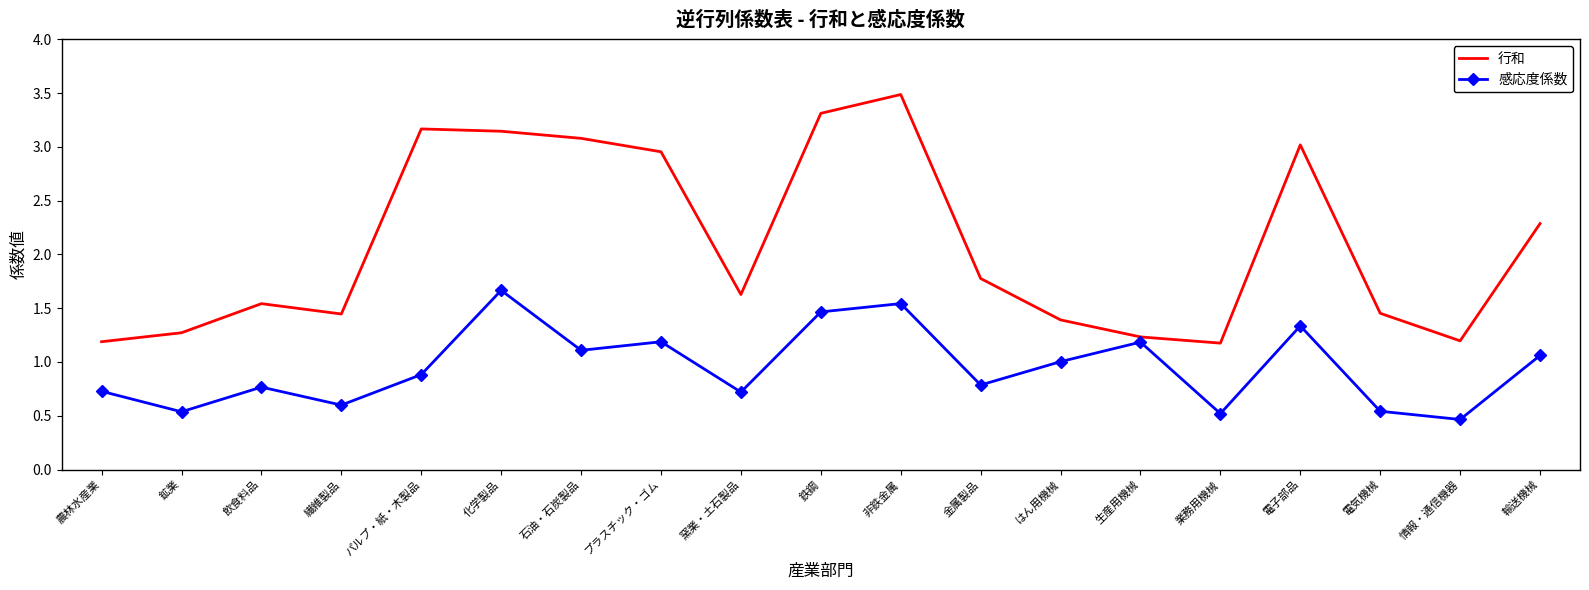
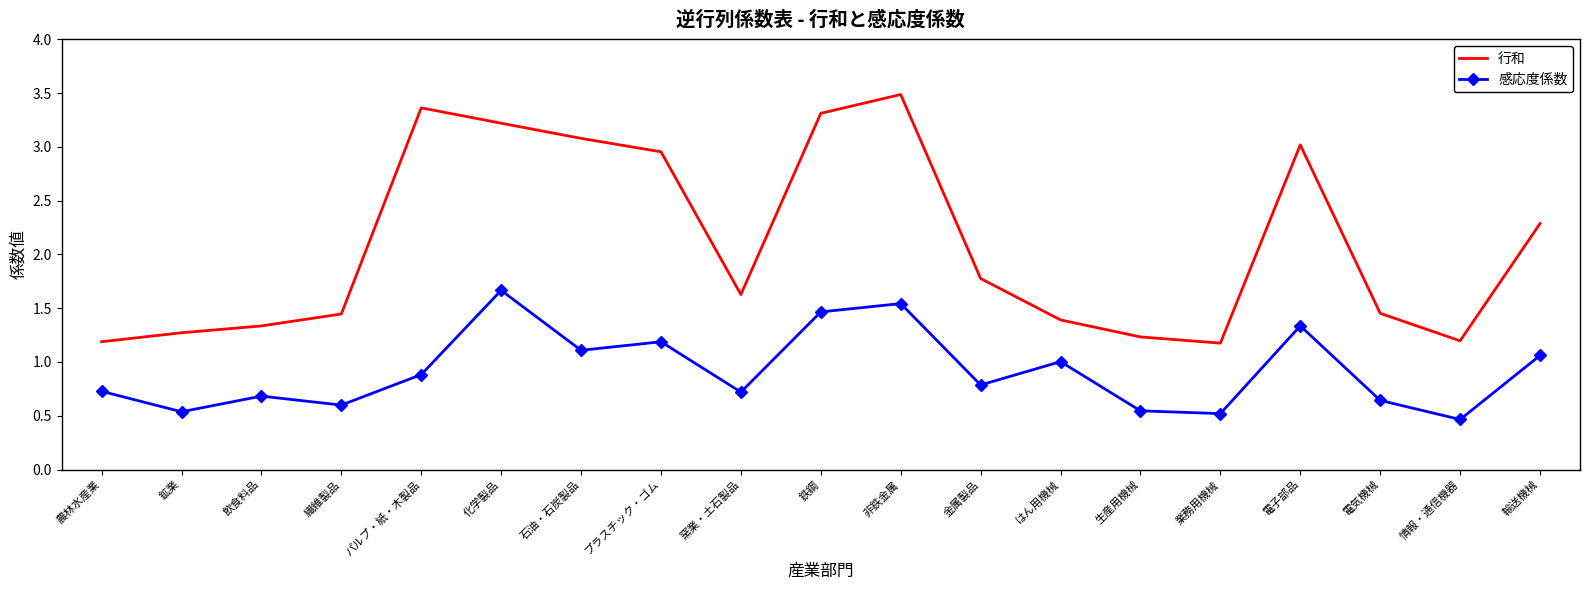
  {
    "行和": {
      "農林水産業": 1.19,
      "鉱業": 1.27,
-     "飲食料品": 1.54,
+     "飲食料品": 1.34,
      "繊維製品": 1.45,
-     "パルプ・紙・木製品": 3.17,
-     "化学製品": 3.15,
+     "パルプ・紙・木製品": 3.36,
+     "化学製品": 3.22,
      "石油・石炭製品": 3.08,
      "プラスチック・ゴム": 2.96,
      "窯業・土石製品": 1.63,
      "鉄鋼": 3.31,
      "非鉄金属": 3.49,
      "金属製品": 1.78,
      "はん用機械": 1.39,
      "生産用機械": 1.23,
      "業務用機械": 1.18,
      "電子部品": 3.02,
      "電気機械": 1.45,
      "情報・通信機器": 1.20,
      "輸送機械": 2.29
    },
    "感応度係数": {
      "農林水産業": 0.73,
      "鉱業": 0.54,
-     "飲食料品": 0.77,
+     "飲食料品": 0.68,
      "繊維製品": 0.60,
      "パルプ・紙・木製品": 0.88,
      "化学製品": 1.67,
      "石油・石炭製品": 1.11,
      "プラスチック・ゴム": 1.19,
      "窯業・土石製品": 0.72,
      "鉄鋼": 1.47,
      "非鉄金属": 1.54,
      "金属製品": 0.79,
      "はん用機械": 1.00,
-     "生産用機械": 1.19,
+     "生産用機械": 0.55,
      "業務用機械": 0.52,
      "電子部品": 1.34,
-     "電気機械": 0.54,
+     "電気機械": 0.64,
      "情報・通信機器": 0.47,
      "輸送機械": 1.06
    }
  }
